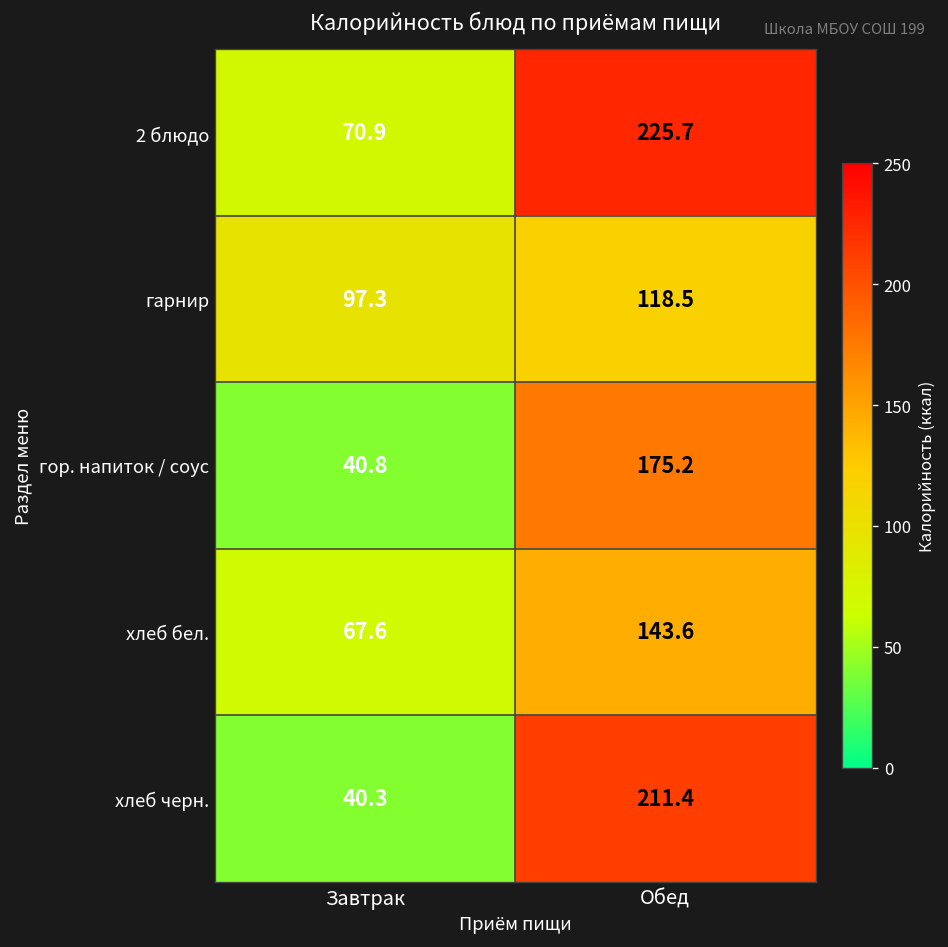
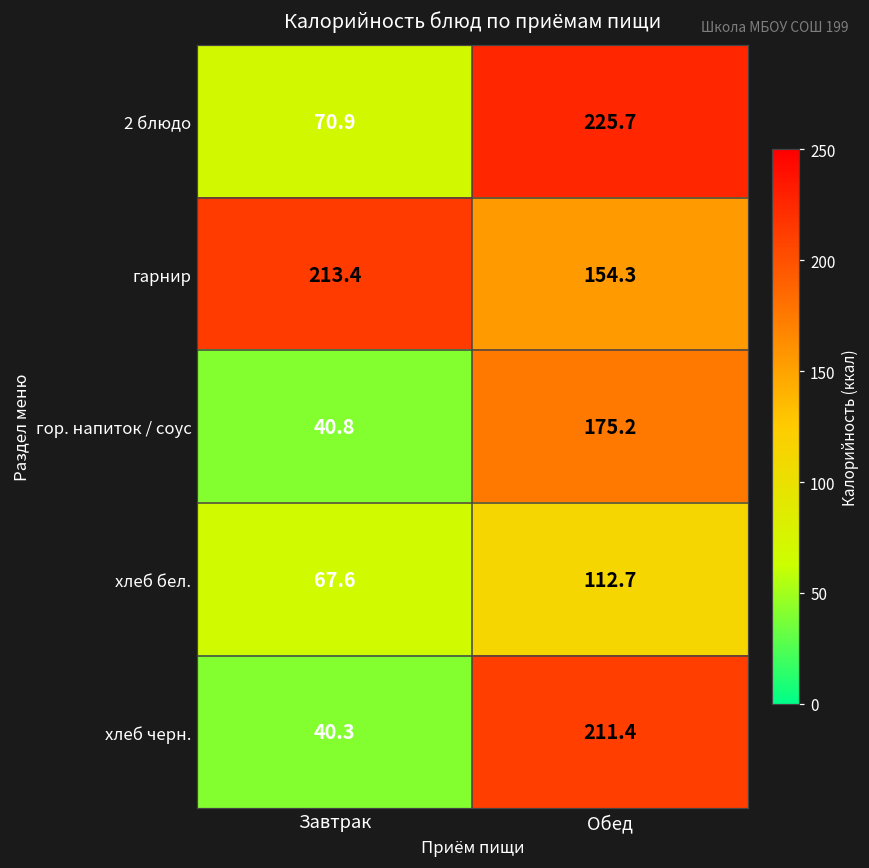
  {
    "2 блюдо": {
      "Завтрак": 70.9,
      "Обед": 225.7
    },
    "гарнир": {
-     "Завтрак": 97.3,
-     "Обед": 118.5
+     "Завтрак": 213.4,
+     "Обед": 154.3
    },
    "гор. напиток / соус": {
      "Завтрак": 40.8,
      "Обед": 175.2
    },
    "хлеб бел.": {
      "Завтрак": 67.6,
-     "Обед": 143.6
+     "Обед": 112.7
    },
    "хлеб черн.": {
      "Завтрак": 40.3,
      "Обед": 211.4
    }
  }
